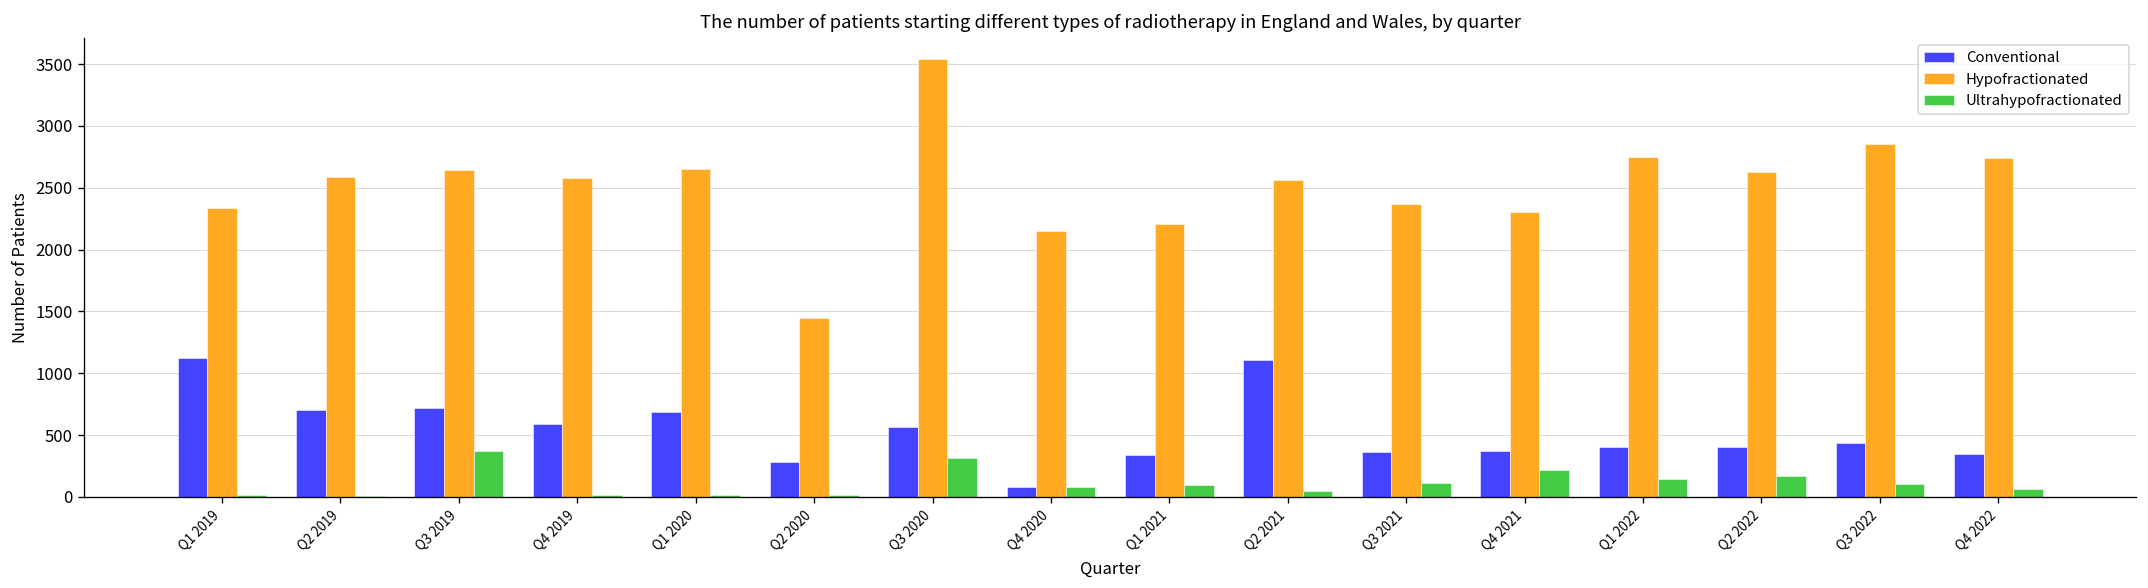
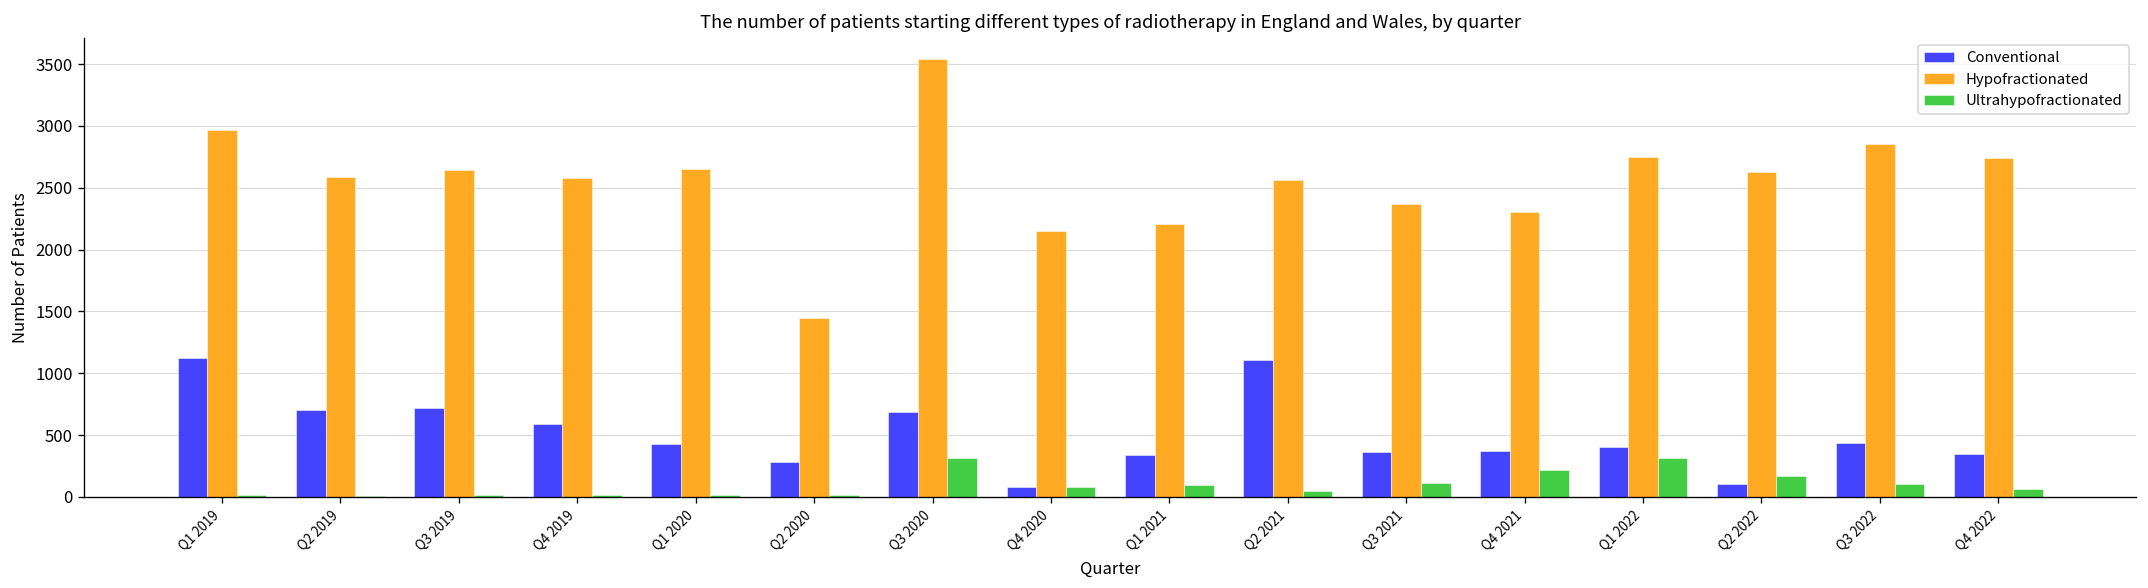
  {
    "Conventional": {
      "Q1 2019": 1130,
      "Q2 2019": 700,
      "Q3 2019": 720,
      "Q4 2019": 590,
-     "Q1 2020": 690,
+     "Q1 2020": 430,
      "Q2 2020": 280,
-     "Q3 2020": 570,
+     "Q3 2020": 690,
      "Q4 2020": 80,
      "Q1 2021": 340,
      "Q2 2021": 1110,
      "Q3 2021": 360,
      "Q4 2021": 370,
      "Q1 2022": 410,
-     "Q2 2022": 410,
+     "Q2 2022": 110,
      "Q3 2022": 440,
      "Q4 2022": 350
    },
    "Hypofractionated": {
-     "Q1 2019": 2340,
+     "Q1 2019": 2970,
      "Q2 2019": 2590,
      "Q3 2019": 2640,
      "Q4 2019": 2580,
      "Q1 2020": 2660,
      "Q2 2020": 1440,
      "Q3 2020": 3540,
      "Q4 2020": 2150,
      "Q1 2021": 2210,
      "Q2 2021": 2560,
      "Q3 2021": 2370,
      "Q4 2021": 2300,
      "Q1 2022": 2750,
      "Q2 2022": 2630,
      "Q3 2022": 2860,
      "Q4 2022": 2740
    },
    "Ultrahypofractionated": {
-     "Q3 2019": 370,
+     "Q3 2019": 10,
      "Q3 2020": 310,
      "Q4 2020": 80,
      "Q1 2021": 100,
      "Q2 2021": 50,
      "Q3 2021": 120,
      "Q4 2021": 220,
-     "Q1 2022": 150,
+     "Q1 2022": 310,
      "Q2 2022": 170,
      "Q3 2022": 100,
      "Q4 2022": 70
    }
  }
